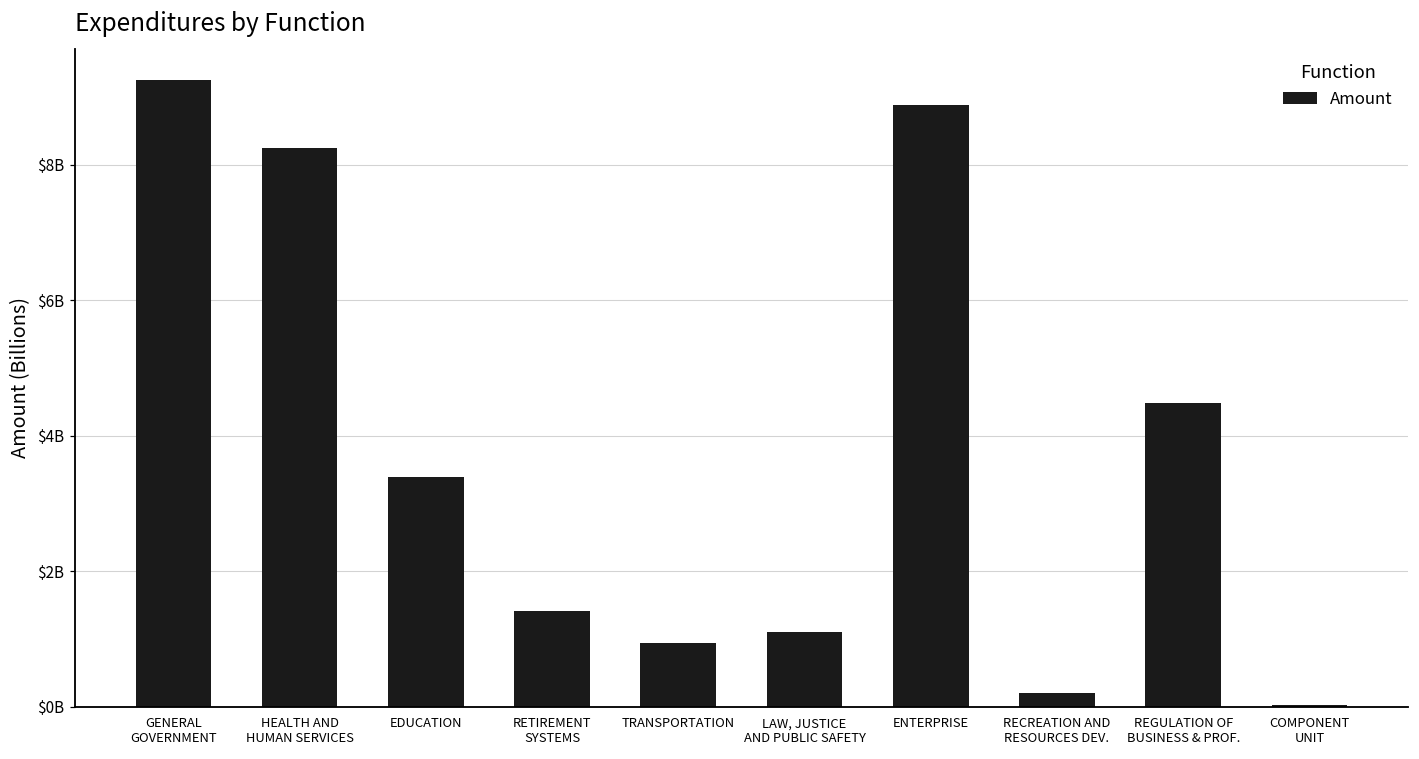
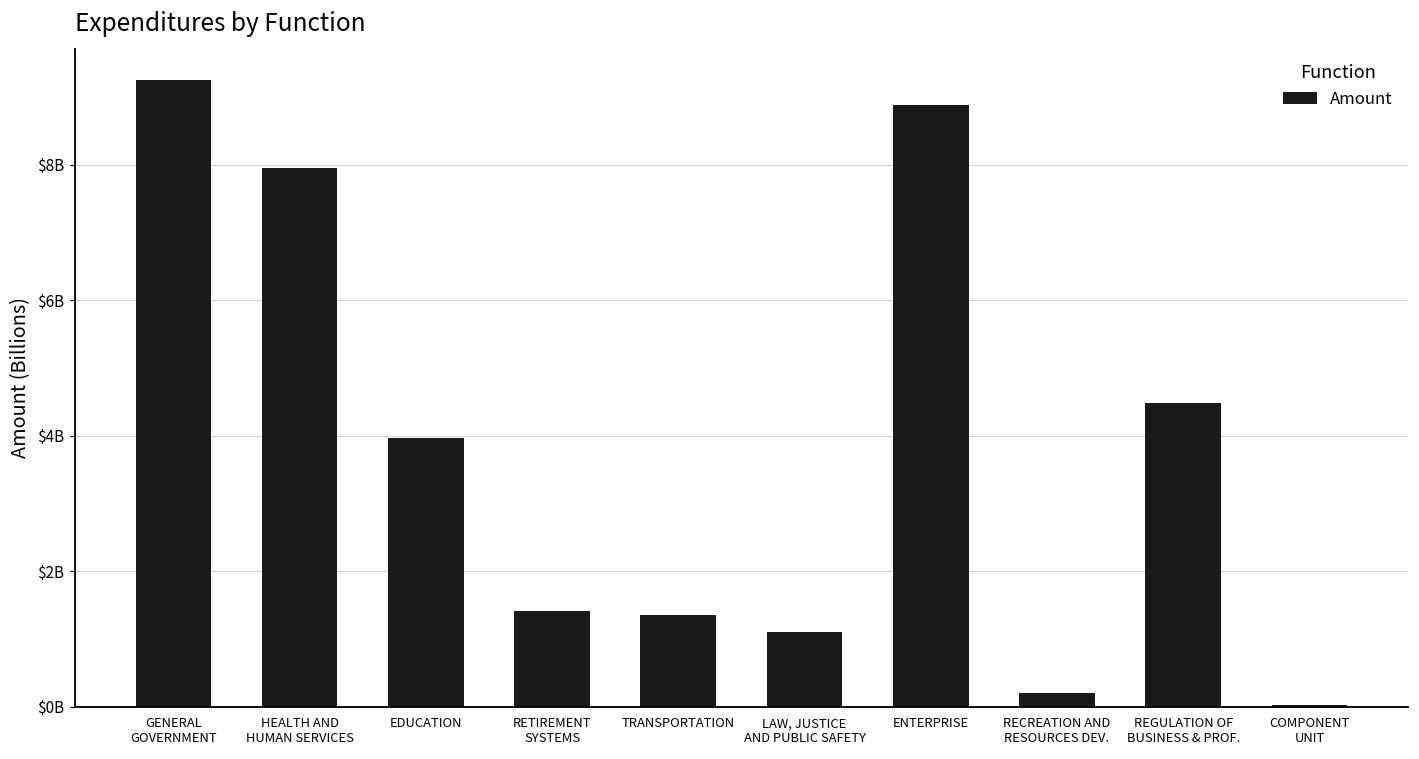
  {
    "GENERAL GOVERNMENT": "$9200000000",
-   "HEALTH AND HUMAN SERVICES": "$8200000000",
-   "EDUCATION": "$3400000000",
+   "HEALTH AND HUMAN SERVICES": "$8000000000",
+   "EDUCATION": "$4000000000",
    "RETIREMENT SYSTEMS": "$1400000000",
-   "TRANSPORTATION": "$900000000",
+   "TRANSPORTATION": "$1400000000",
    "LAW, JUSTICE AND PUBLIC SAFETY": "$1100000000",
    "ENTERPRISE": "$8900000000",
    "RECREATION AND RESOURCES DEV.": "$200000000",
    "REGULATION OF BUSINESS & PROF.": "$4500000000"
  }
